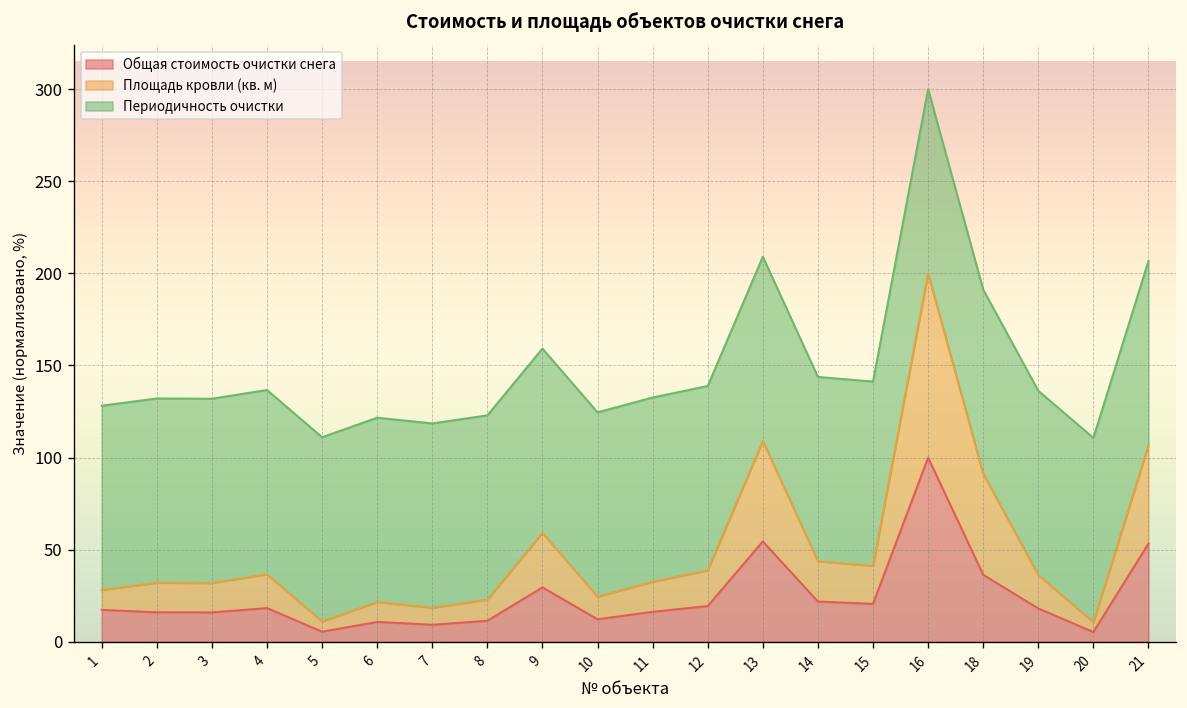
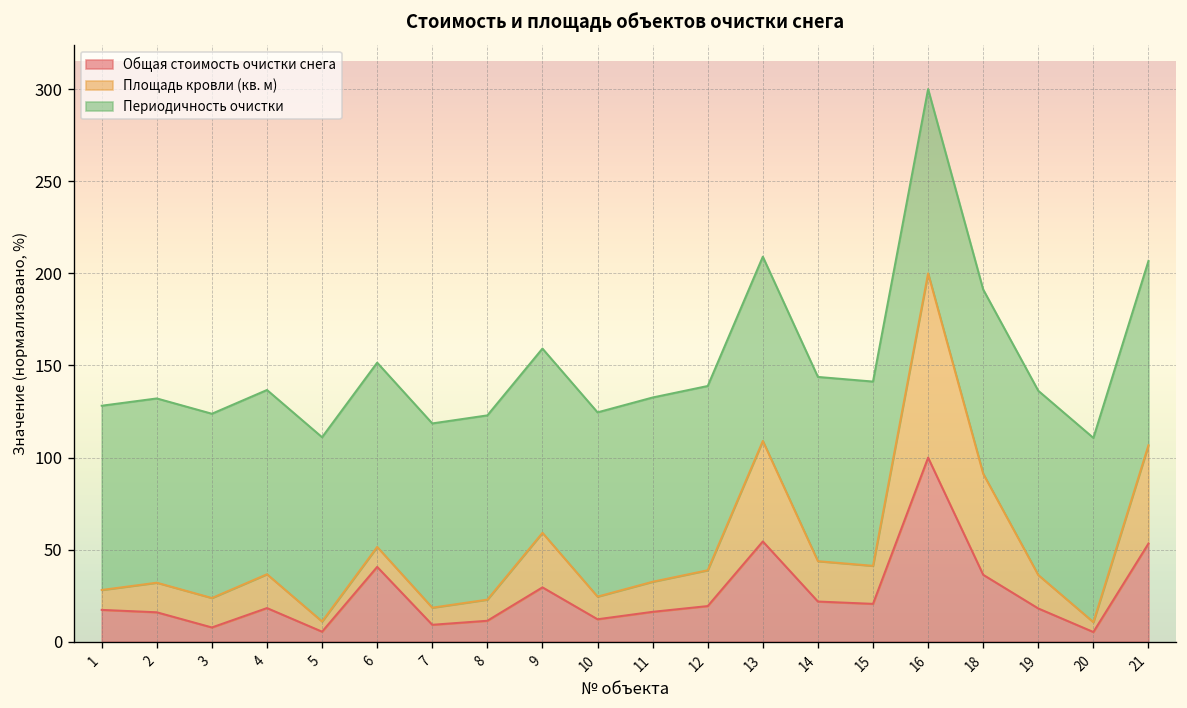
  {
    "Общая стоимость очистки снега": {
      "1": 17,
      "2": 16,
-     "3": 16,
+     "3": 8,
      "4": 18,
      "5": 6,
-     "6": 11,
+     "6": 41,
      "7": 9,
      "8": 11,
      "9": 30,
      "10": 12,
      "11": 16,
      "12": 19,
      "13": 55,
      "14": 22,
      "15": 21,
      "16": 100,
      "18": 36,
      "19": 18,
      "20": 5,
      "21": 53
    },
    "Площадь кровли (кв. м)": {
      "1": 11,
      "2": 16,
      "3": 16,
      "4": 18,
      "5": 6,
      "6": 11,
      "7": 9,
      "8": 11,
      "9": 30,
      "10": 12,
      "11": 16,
      "12": 19,
      "13": 55,
      "14": 22,
      "15": 21,
      "16": 100,
      "18": 55,
      "19": 18,
      "20": 5,
      "21": 53
    },
    "Периодичность очистки": {
      "1": 100,
      "2": 100,
      "3": 100,
      "4": 100,
      "5": 100,
      "6": 100,
      "7": 100,
      "8": 100,
      "9": 100,
      "10": 100,
      "11": 100,
      "12": 100,
      "13": 100,
      "14": 100,
      "15": 100,
      "16": 100,
      "18": 100,
      "19": 100,
      "20": 100,
      "21": 100
    }
  }
